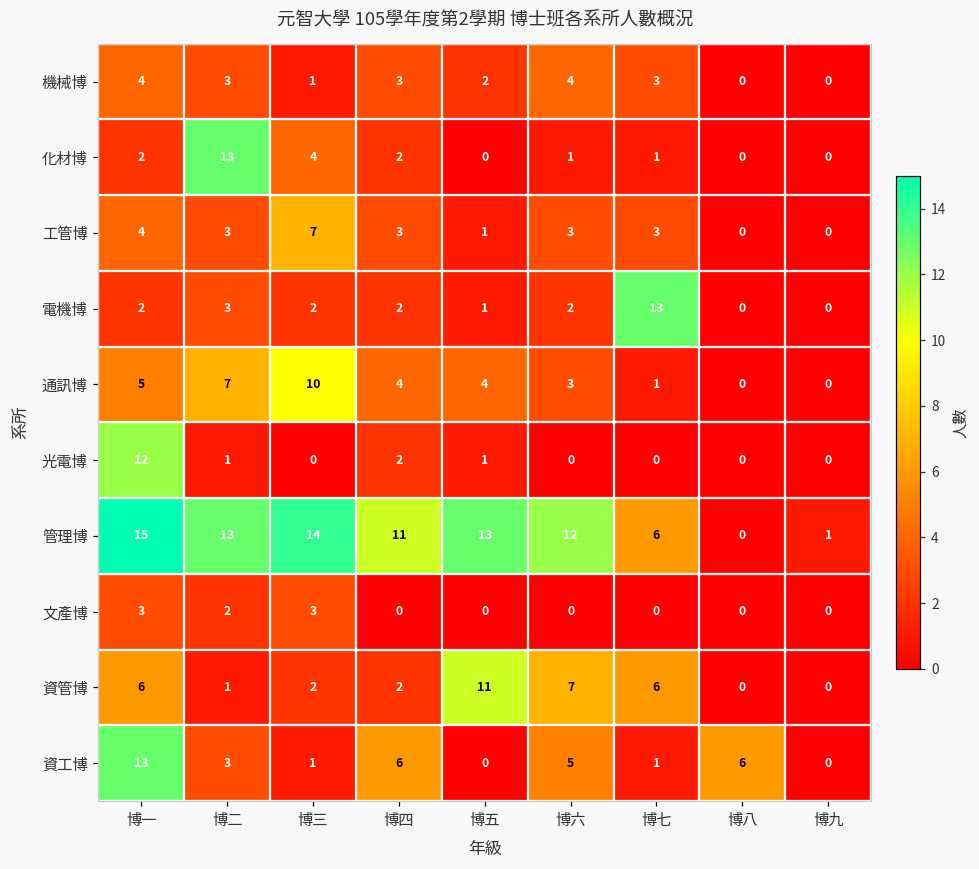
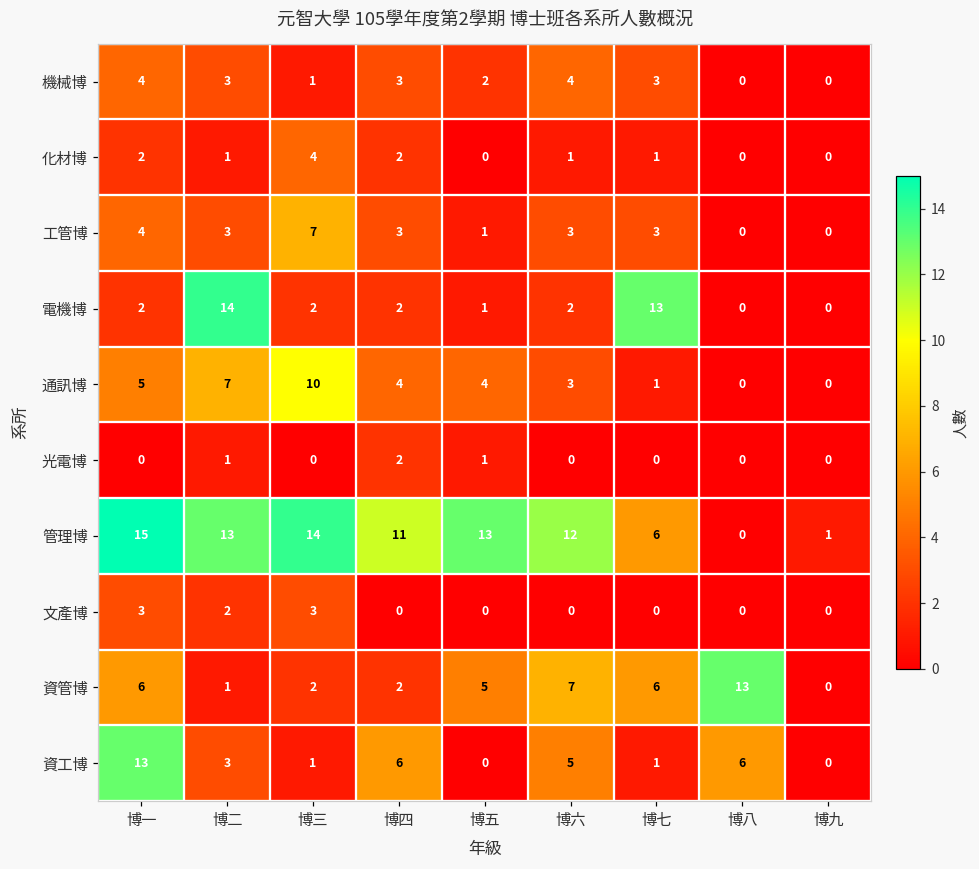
  {
    "機械博": {
      "博一": 4,
      "博二": 3,
      "博三": 1,
      "博四": 3,
      "博五": 2,
      "博六": 4,
      "博七": 3,
      "博八": 0,
      "博九": 0
    },
    "化材博": {
      "博一": 2,
-     "博二": 13,
+     "博二": 1,
      "博三": 4,
      "博四": 2,
      "博五": 0,
      "博六": 1,
      "博七": 1,
      "博八": 0,
      "博九": 0
    },
    "工管博": {
      "博一": 4,
      "博二": 3,
      "博三": 7,
      "博四": 3,
      "博五": 1,
      "博六": 3,
      "博七": 3,
      "博八": 0,
      "博九": 0
    },
    "電機博": {
      "博一": 2,
-     "博二": 3,
+     "博二": 14,
      "博三": 2,
      "博四": 2,
      "博五": 1,
      "博六": 2,
      "博七": 13,
      "博八": 0,
      "博九": 0
    },
    "通訊博": {
      "博一": 5,
      "博二": 7,
      "博三": 10,
      "博四": 4,
      "博五": 4,
      "博六": 3,
      "博七": 1,
      "博八": 0,
      "博九": 0
    },
    "光電博": {
-     "博一": 12,
+     "博一": 0,
      "博二": 1,
      "博三": 0,
      "博四": 2,
      "博五": 1,
      "博六": 0,
      "博七": 0,
      "博八": 0,
      "博九": 0
    },
    "管理博": {
      "博一": 15,
      "博二": 13,
      "博三": 14,
      "博四": 11,
      "博五": 13,
      "博六": 12,
      "博七": 6,
      "博八": 0,
      "博九": 1
    },
    "文產博": {
      "博一": 3,
      "博二": 2,
      "博三": 3,
      "博四": 0,
      "博五": 0,
      "博六": 0,
      "博七": 0,
      "博八": 0,
      "博九": 0
    },
    "資管博": {
      "博一": 6,
      "博二": 1,
      "博三": 2,
      "博四": 2,
-     "博五": 11,
+     "博五": 5,
      "博六": 7,
      "博七": 6,
-     "博八": 0,
+     "博八": 13,
      "博九": 0
    },
    "資工博": {
      "博一": 13,
      "博二": 3,
      "博三": 1,
      "博四": 6,
      "博五": 0,
      "博六": 5,
      "博七": 1,
      "博八": 6,
      "博九": 0
    }
  }
